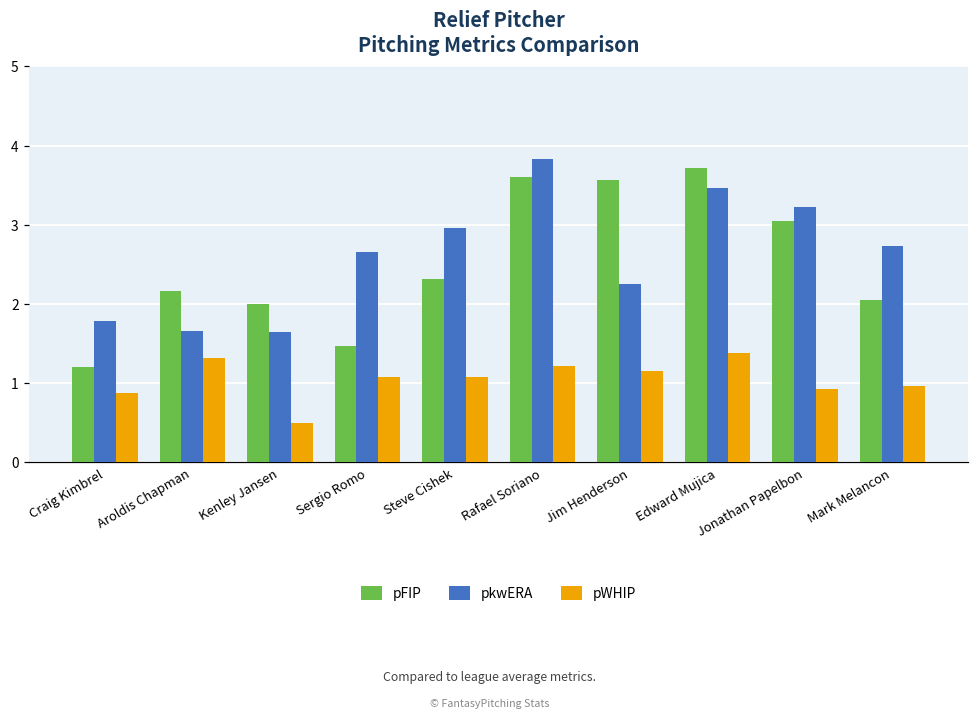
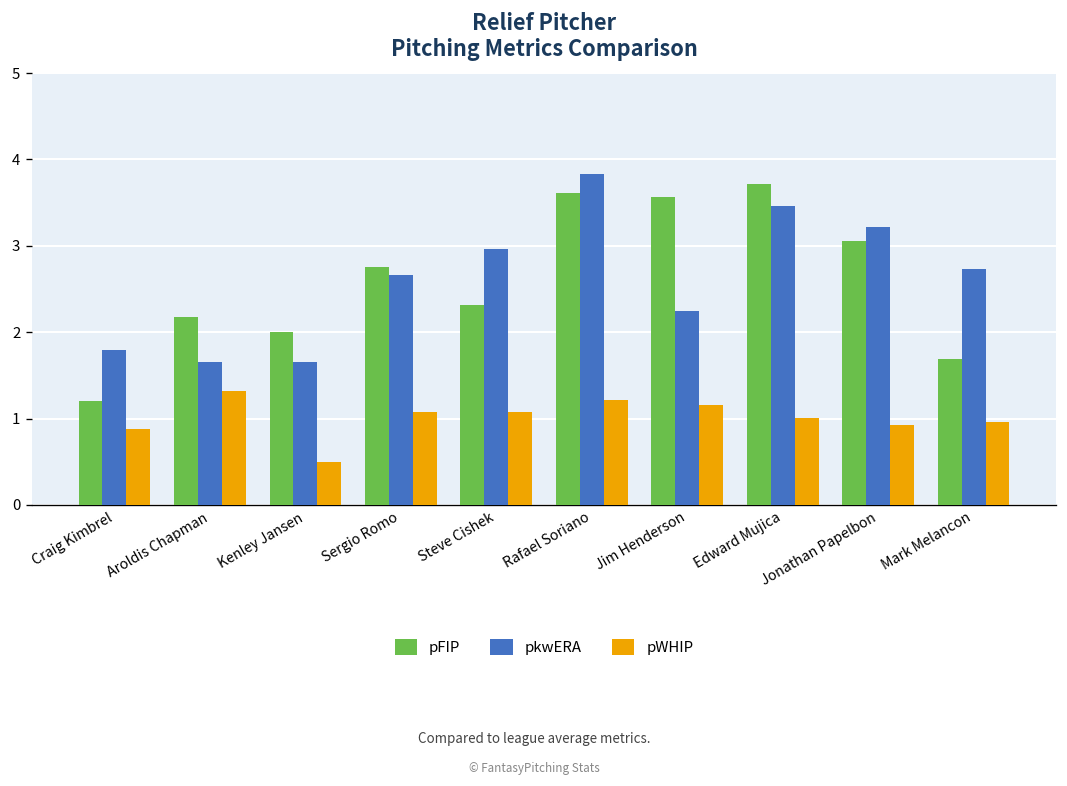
  {
    "pFIP": {
      "Craig Kimbrel": 1.2,
      "Aroldis Chapman": 2.2,
      "Kenley Jansen": 2.0,
-     "Sergio Romo": 1.5,
+     "Sergio Romo": 2.8,
      "Steve Cishek": 2.3,
      "Rafael Soriano": 3.6,
      "Jim Henderson": 3.6,
      "Edward Mujica": 3.7,
      "Jonathan Papelbon": 3.1,
-     "Mark Melancon": 2.1
+     "Mark Melancon": 1.7
    },
    "pkwERA": {
      "Craig Kimbrel": 1.8,
      "Aroldis Chapman": 1.7,
      "Kenley Jansen": 1.7,
      "Sergio Romo": 2.7,
      "Steve Cishek": 3.0,
      "Rafael Soriano": 3.8,
      "Jim Henderson": 2.3,
      "Edward Mujica": 3.5,
      "Jonathan Papelbon": 3.2,
      "Mark Melancon": 2.7
    },
    "pWHIP": {
      "Craig Kimbrel": 0.9,
      "Aroldis Chapman": 1.3,
      "Kenley Jansen": 0.5,
      "Sergio Romo": 1.1,
      "Steve Cishek": 1.1,
      "Rafael Soriano": 1.2,
      "Jim Henderson": 1.2,
-     "Edward Mujica": 1.4,
+     "Edward Mujica": 1.0,
      "Jonathan Papelbon": 0.9,
      "Mark Melancon": 1.0
    }
  }
